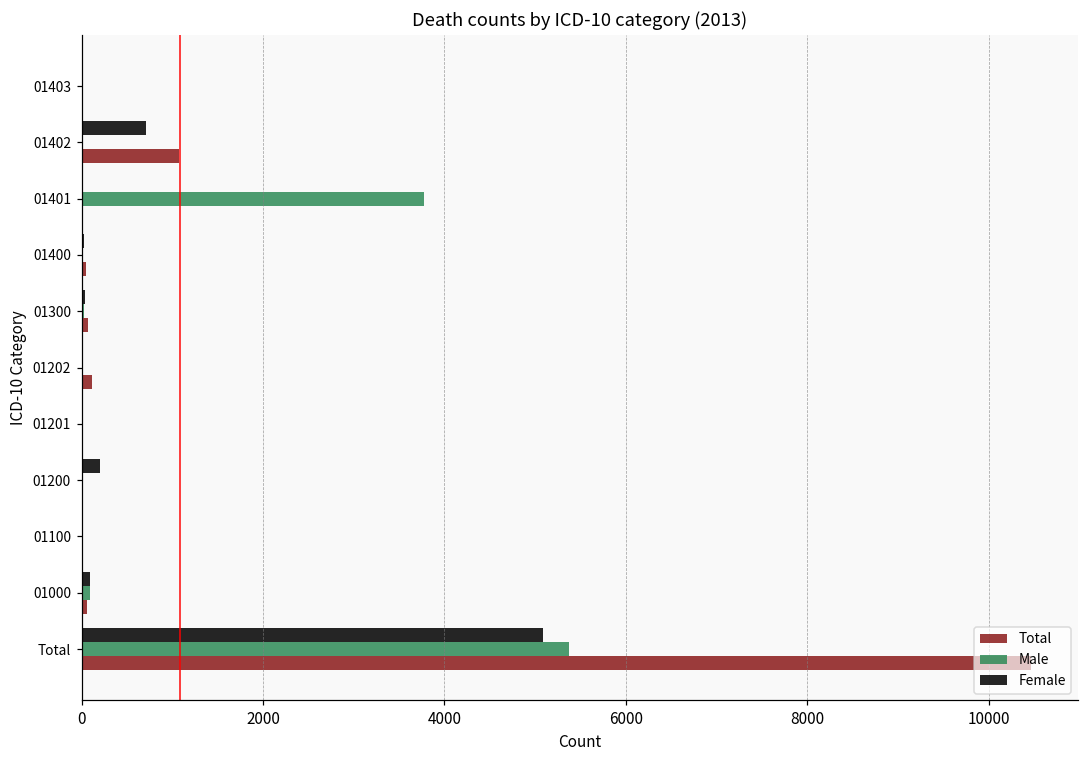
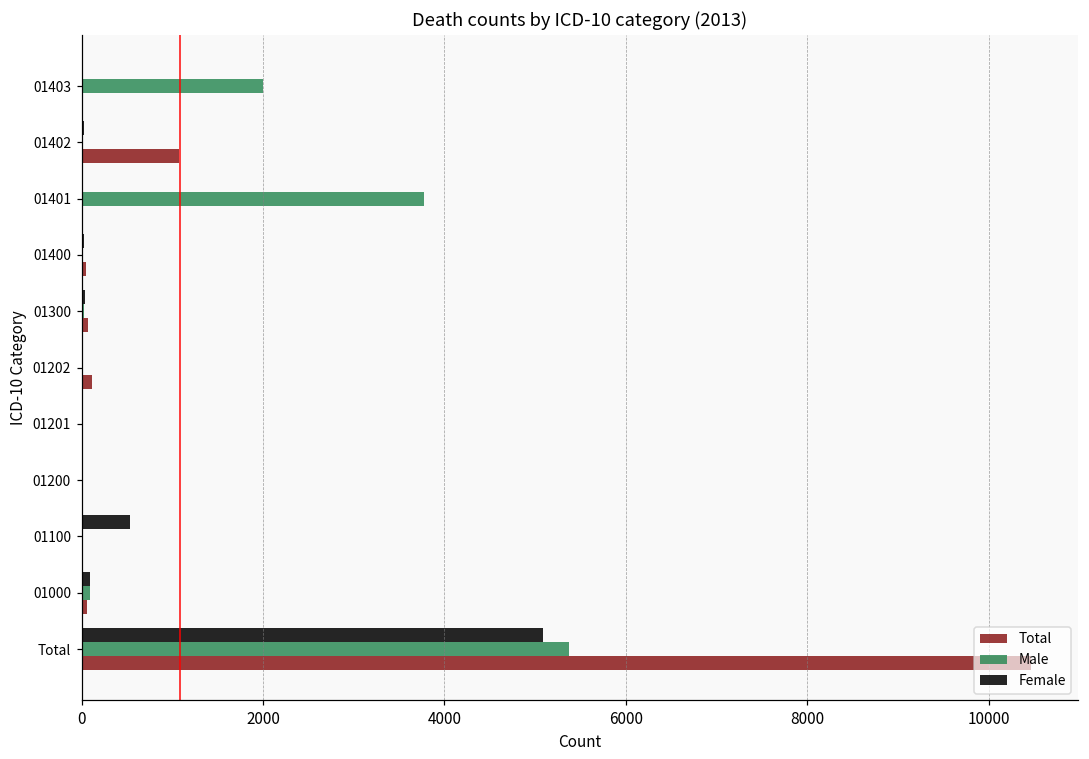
  {
    "Total": {
      "01402": 1100,
      "01400": 0,
      "01300": 100,
      "01202": 100,
      "01000": 100
    },
    "Male": {
-     "01403": 0,
+     "01403": 2000,
      "01401": 3800,
      "01000": 100,
      "Total": 5400
    },
    "Female": {
-     "01402": 700,
+     "01402": 0,
      "01300": 0,
      "01202": 0,
-     "01200": 200,
-     "01100": 0,
+     "01200": 0,
+     "01100": 500,
      "01000": 100,
      "Total": 5100
    }
  }
